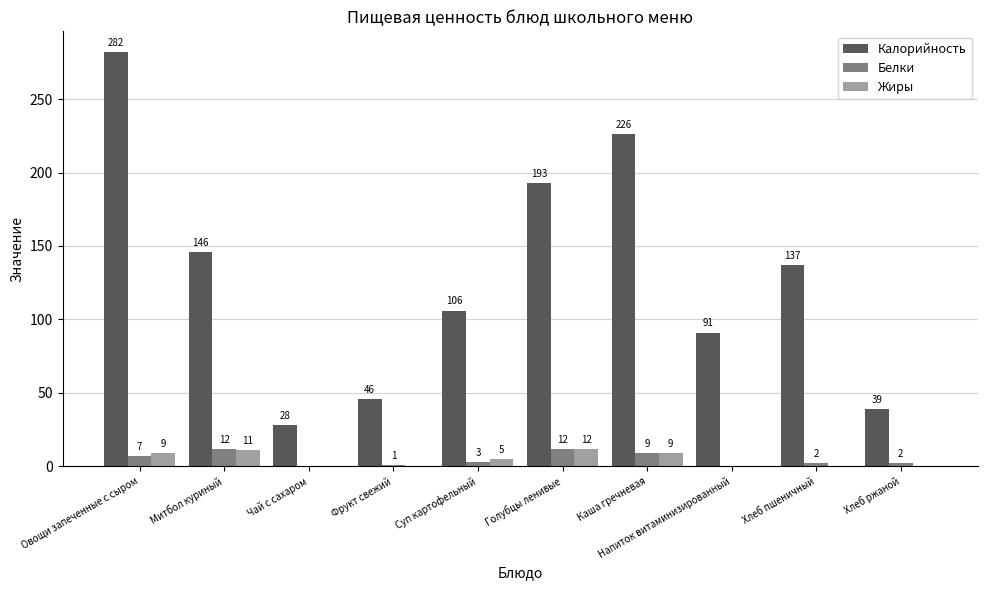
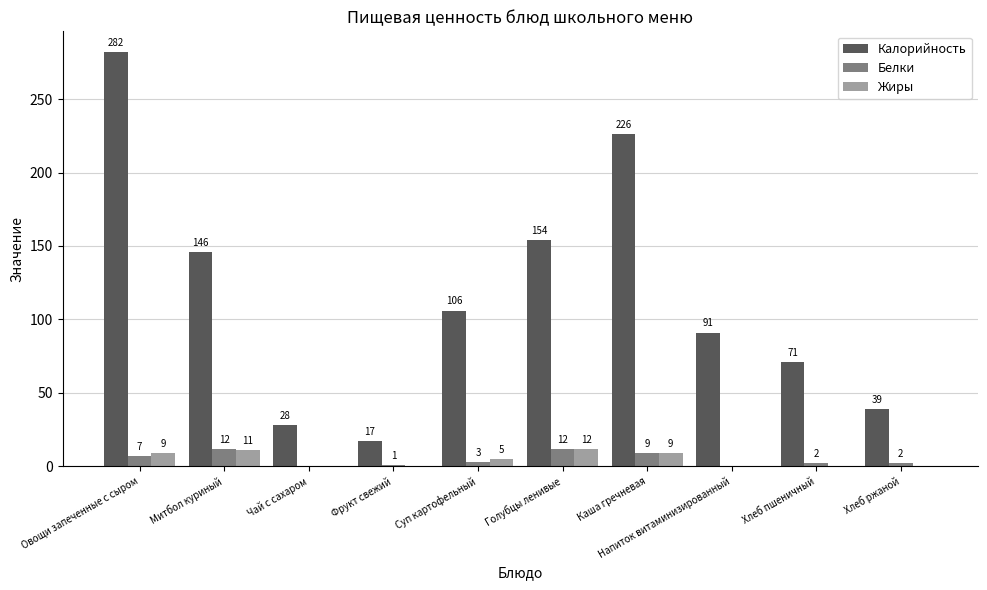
  {
    "Калорийность": {
      "Овощи запеченные с сыром": 282,
      "Митбол куриный": 146,
      "Чай с сахаром": 28,
-     "Фрукт свежий": 46,
+     "Фрукт свежий": 17,
      "Суп картофельный": 106,
-     "Голубцы ленивые": 193,
+     "Голубцы ленивые": 154,
      "Каша гречневая": 226,
      "Напиток витаминизированный": 91,
-     "Хлеб пшеничный": 137,
+     "Хлеб пшеничный": 71,
      "Хлеб ржаной": 39
    }
  }
